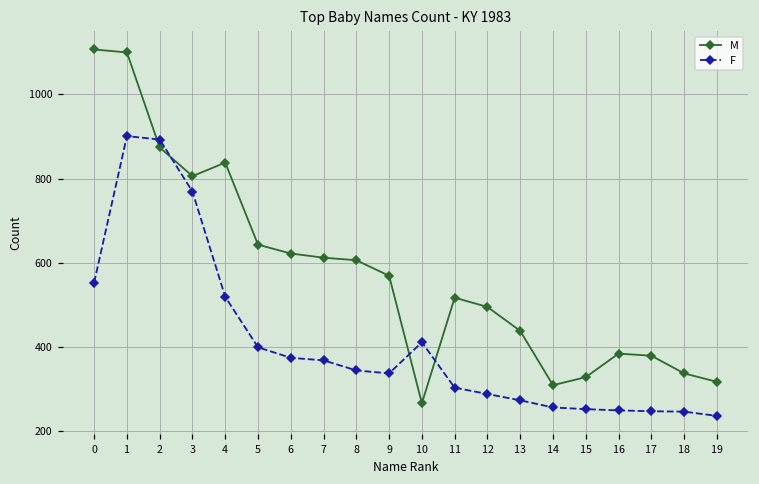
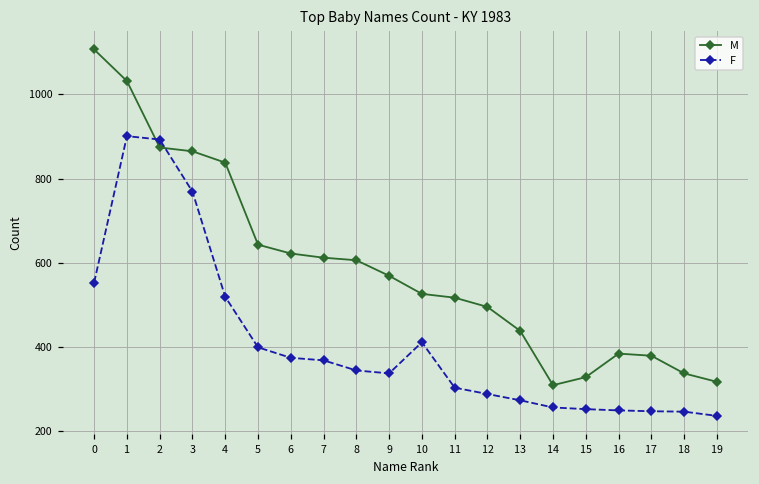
  {
    "M": {
      "0": 1110,
-     "1": 1100,
+     "1": 1030,
      "2": 870,
-     "3": 810,
+     "3": 870,
      "4": 840,
      "5": 640,
      "6": 620,
      "7": 610,
      "8": 610,
      "9": 570,
-     "10": 270,
+     "10": 530,
      "11": 520,
      "12": 500,
      "13": 440,
      "14": 310,
      "15": 330,
      "16": 380,
      "17": 380,
      "18": 340,
      "19": 320
    },
    "F": {
      "0": 550,
      "1": 900,
      "2": 890,
      "3": 770,
      "4": 520,
      "5": 400,
      "6": 370,
      "7": 370,
      "8": 340,
      "9": 340,
      "10": 410,
      "11": 300,
      "12": 290,
      "13": 270,
      "14": 260,
      "15": 250,
      "16": 250,
      "17": 250,
      "18": 250,
      "19": 240
    }
  }
